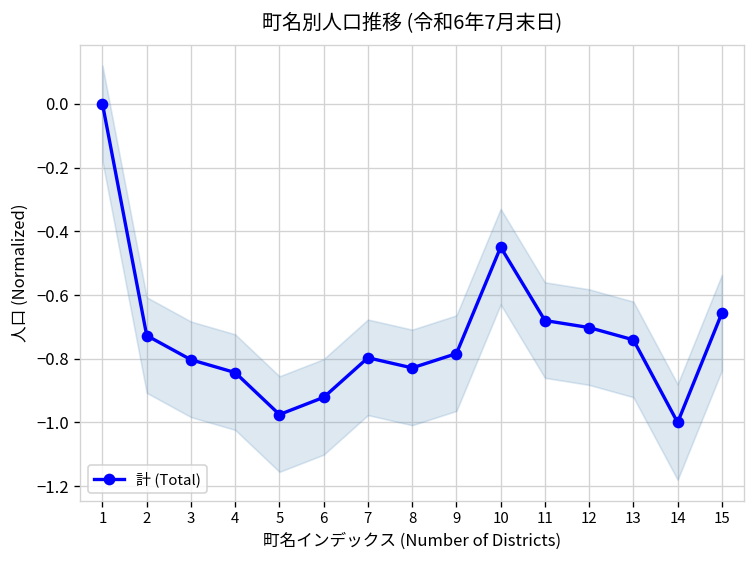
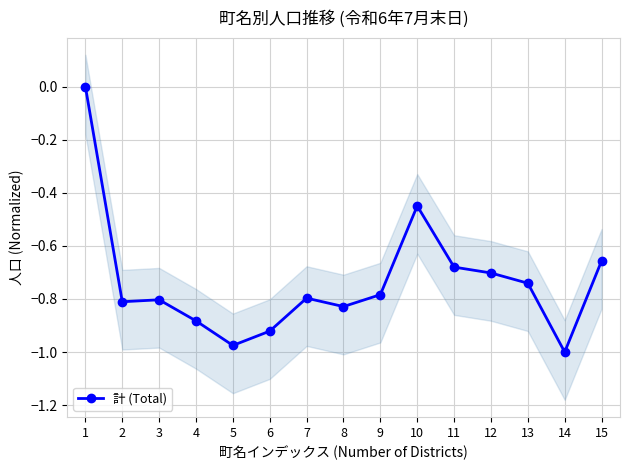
  {
    "計 (Total)": {
      "1": 0.00,
-     "2": -0.73,
+     "2": -0.81,
      "3": -0.80,
-     "4": -0.84,
+     "4": -0.88,
      "5": -0.98,
      "6": -0.92,
      "7": -0.80,
      "8": -0.83,
      "9": -0.78,
      "10": -0.45,
      "11": -0.68,
      "12": -0.70,
      "13": -0.74,
      "14": -1.00,
      "15": -0.66
    }
  }
